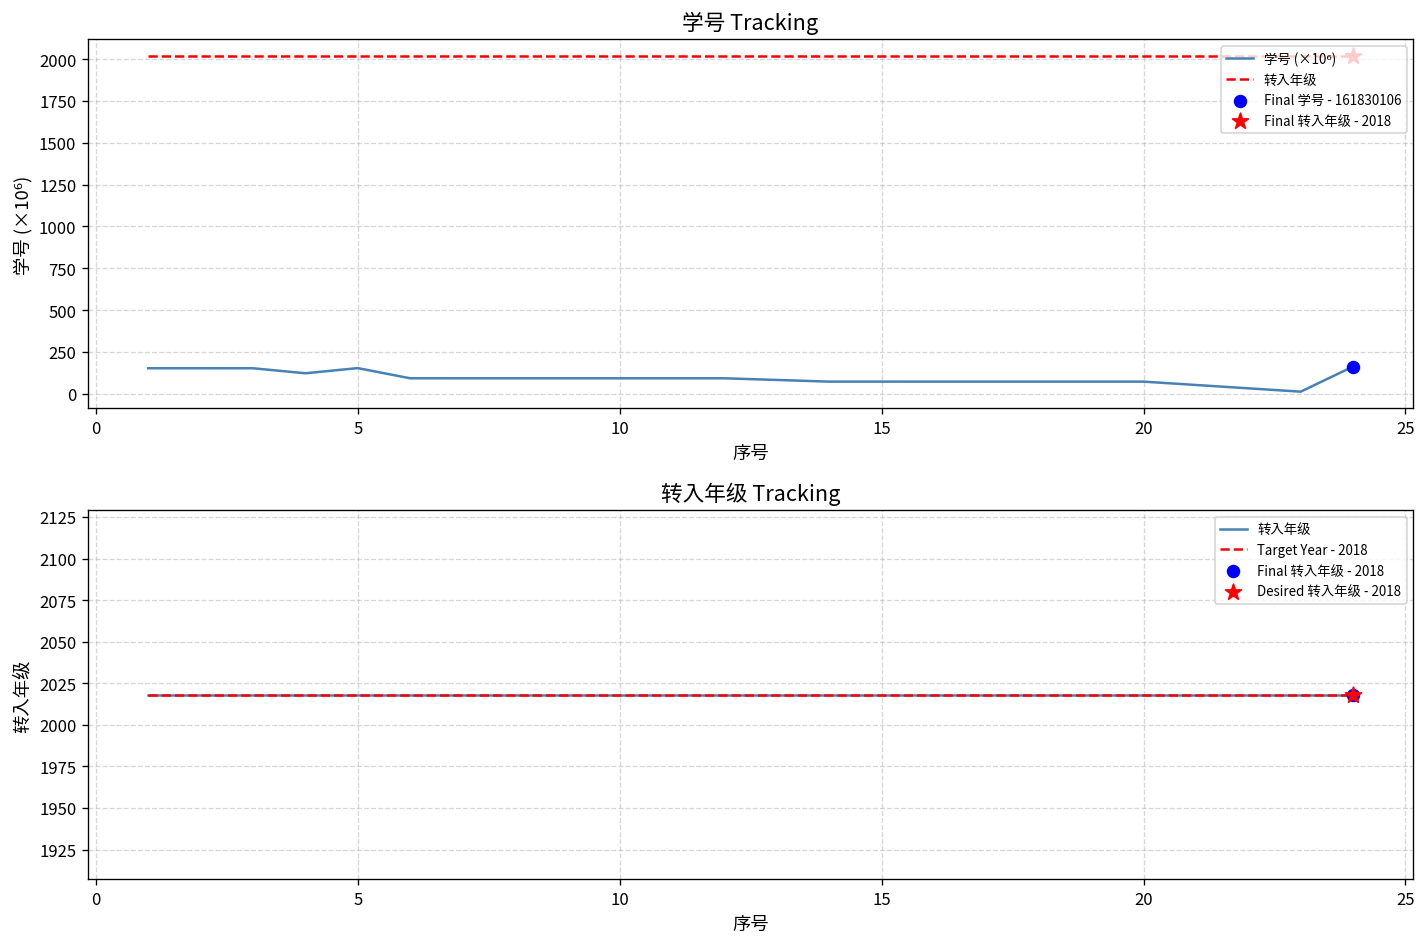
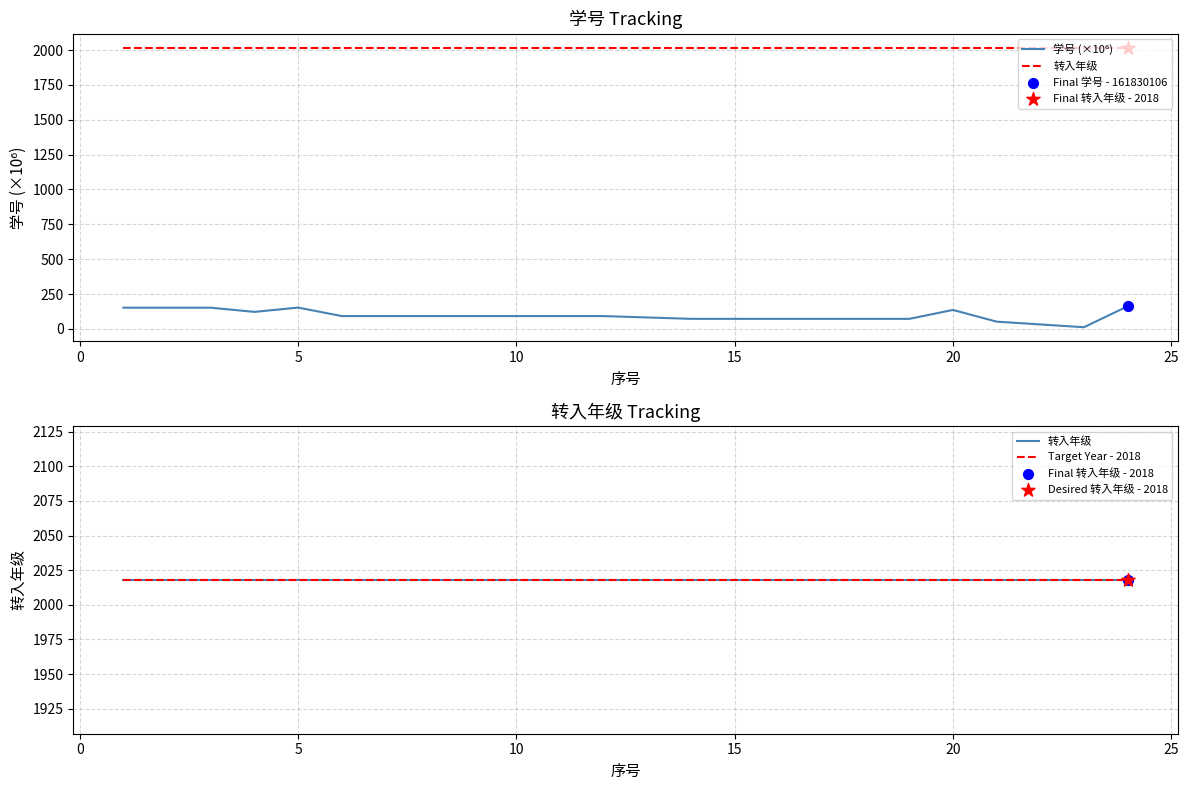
  {
    "学号 Tracking": {
      "学号 (×10⁶)": {
        "5": 150,
        "10": 90,
        "15": 70,
-       "20": 70
+       "20": 140
      }
    }
  }
